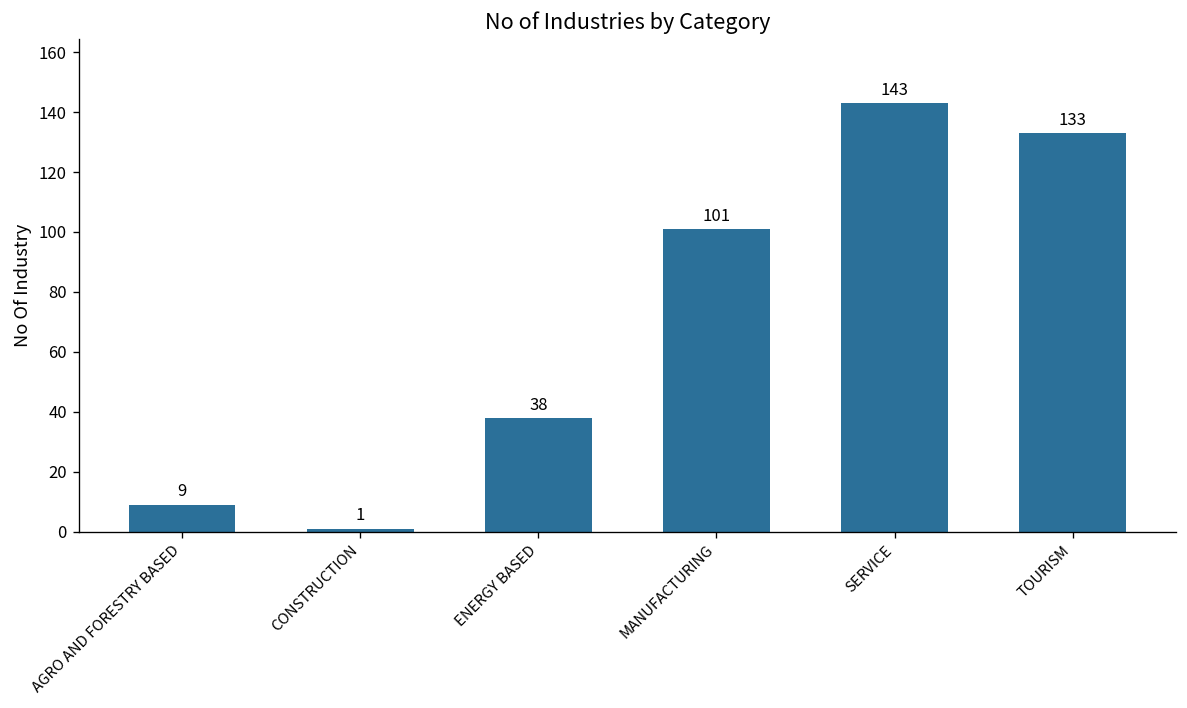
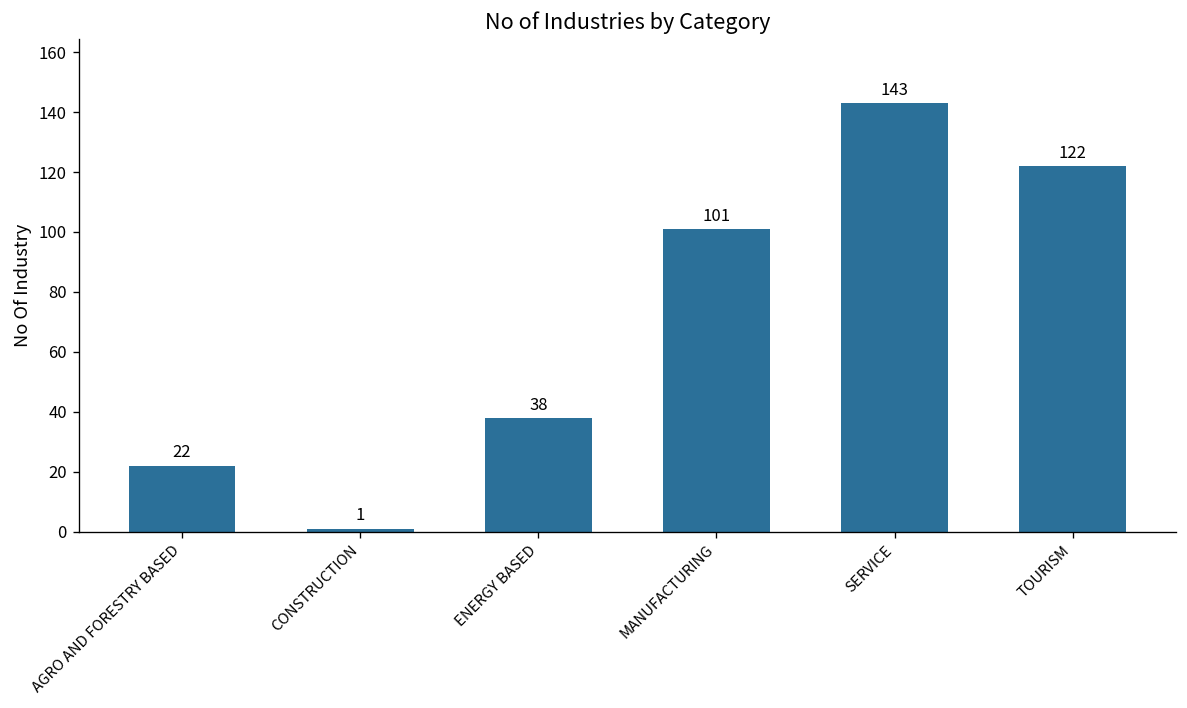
  {
-   "AGRO AND FORESTRY BASED": 9,
+   "AGRO AND FORESTRY BASED": 22,
    "CONSTRUCTION": 1,
    "ENERGY BASED": 38,
    "MANUFACTURING": 101,
    "SERVICE": 143,
-   "TOURISM": 133
+   "TOURISM": 122
  }
